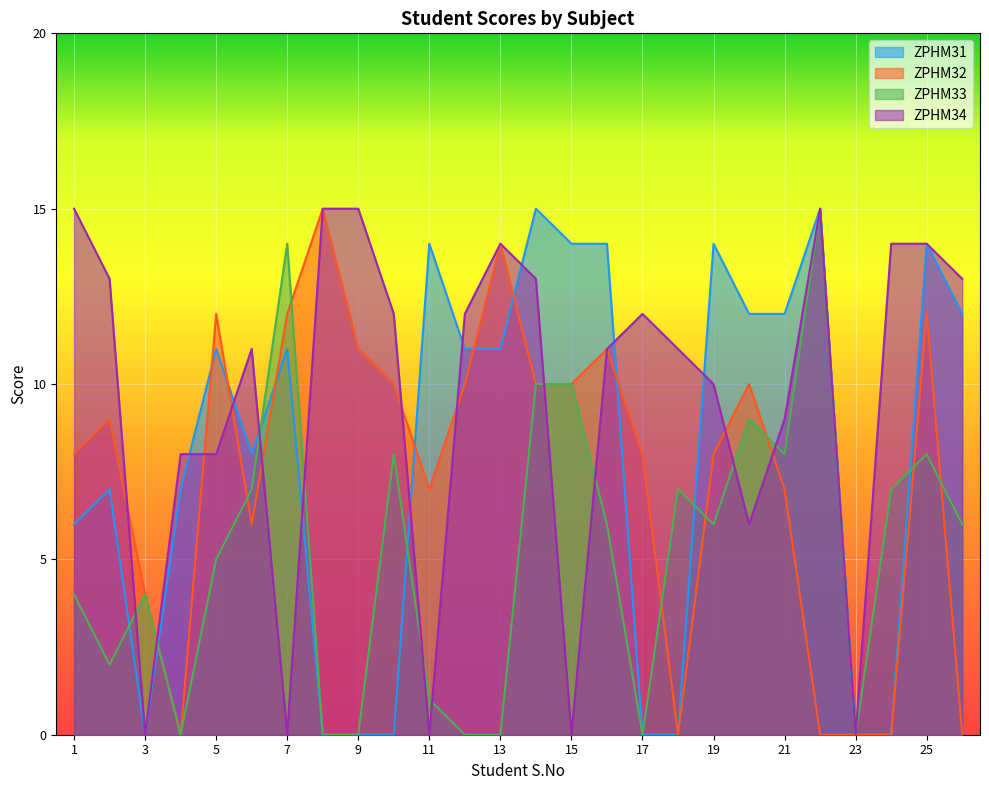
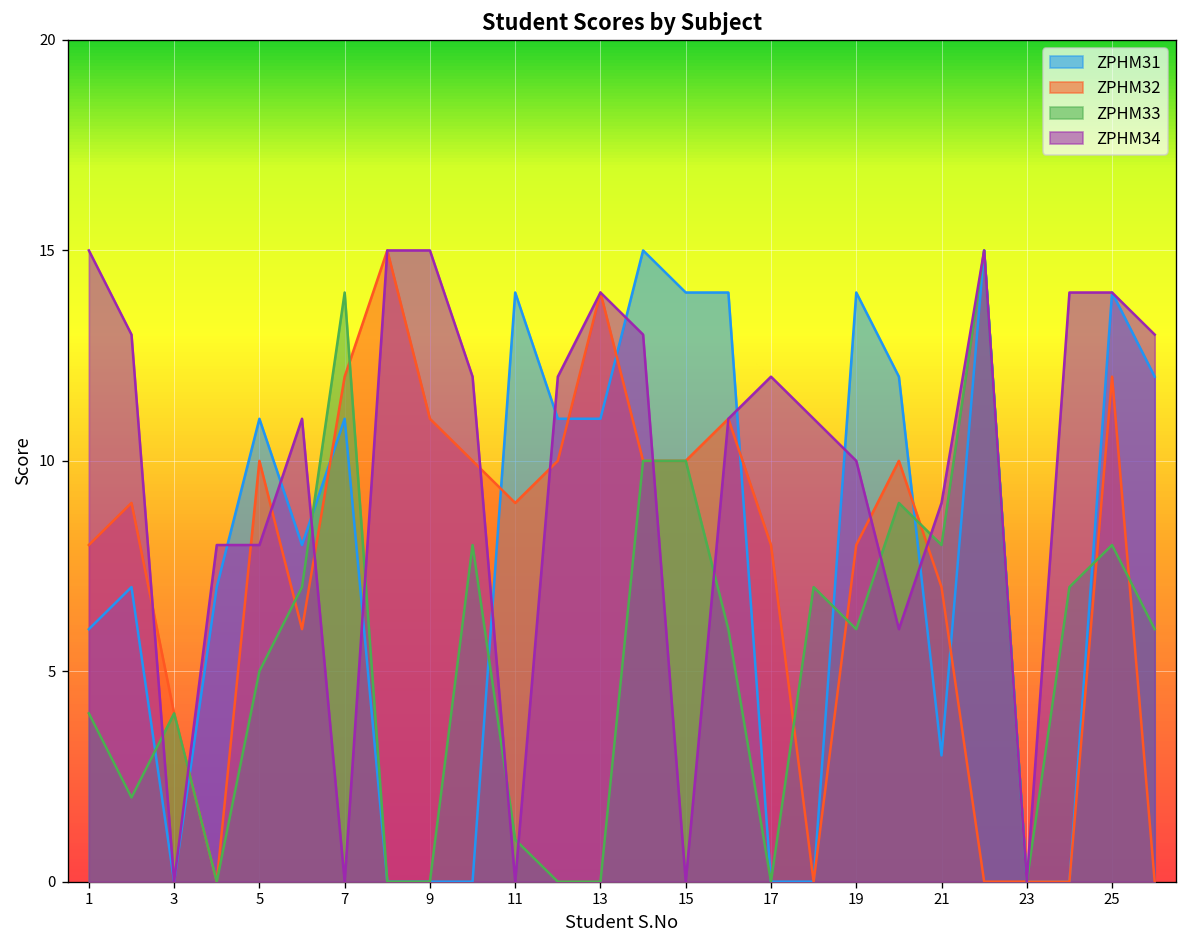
  {
    "ZPHM31": {
      "1": 6,
      "5": 11,
      "7": 11,
      "11": 14,
      "13": 11,
      "15": 14,
      "19": 14,
-     "21": 12
+     "21": 3
    },
    "ZPHM32": {
      "1": 8,
-     "5": 12,
+     "5": 10,
      "7": 12,
      "9": 11,
-     "11": 7,
+     "11": 9,
      "17": 8,
      "19": 8,
      "21": 7,
      "25": 12
    },
    "ZPHM33": {
      "1": 4,
      "5": 5,
      "7": 14,
      "11": 1,
      "13": 0,
      "19": 6,
      "21": 8,
      "25": 8
    },
    "ZPHM34": {
      "1": 15,
      "5": 8,
      "7": 0,
      "9": 15,
      "11": 0,
      "15": 0,
      "17": 12,
      "19": 10,
      "21": 9
    }
  }
